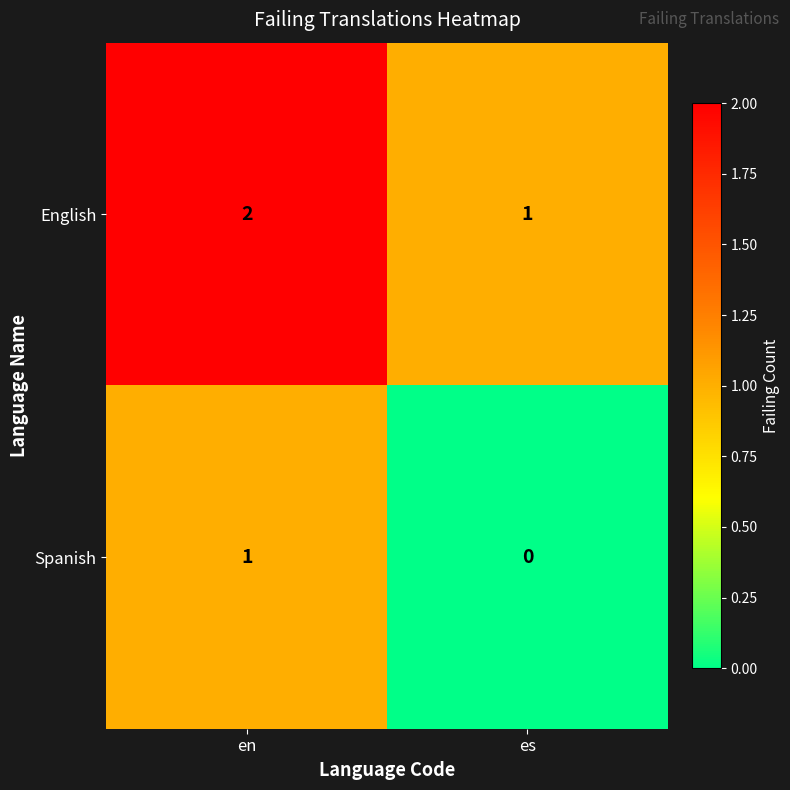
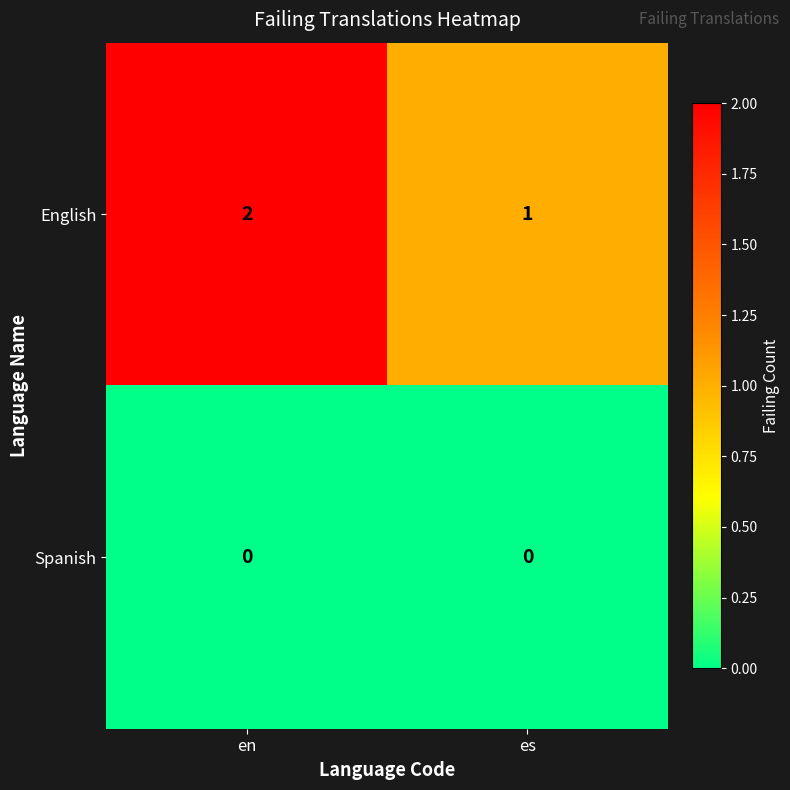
  {
    "English": {
      "en": 2,
      "es": 1
    },
    "Spanish": {
-     "en": 1,
+     "en": 0,
      "es": 0
    }
  }
